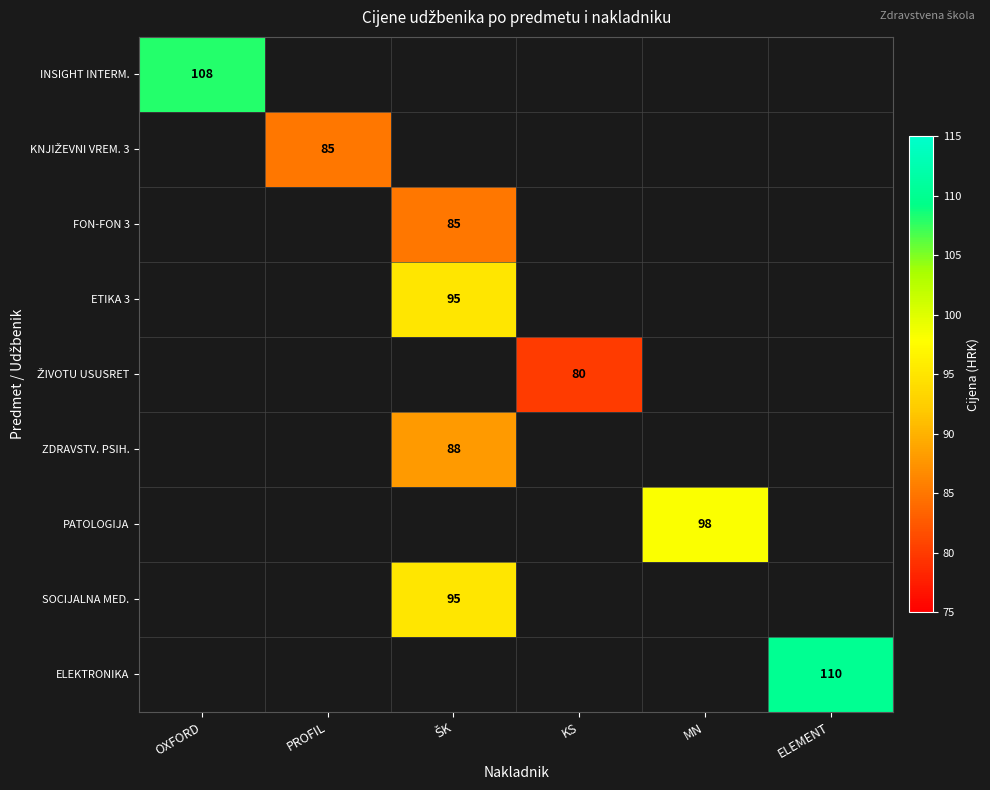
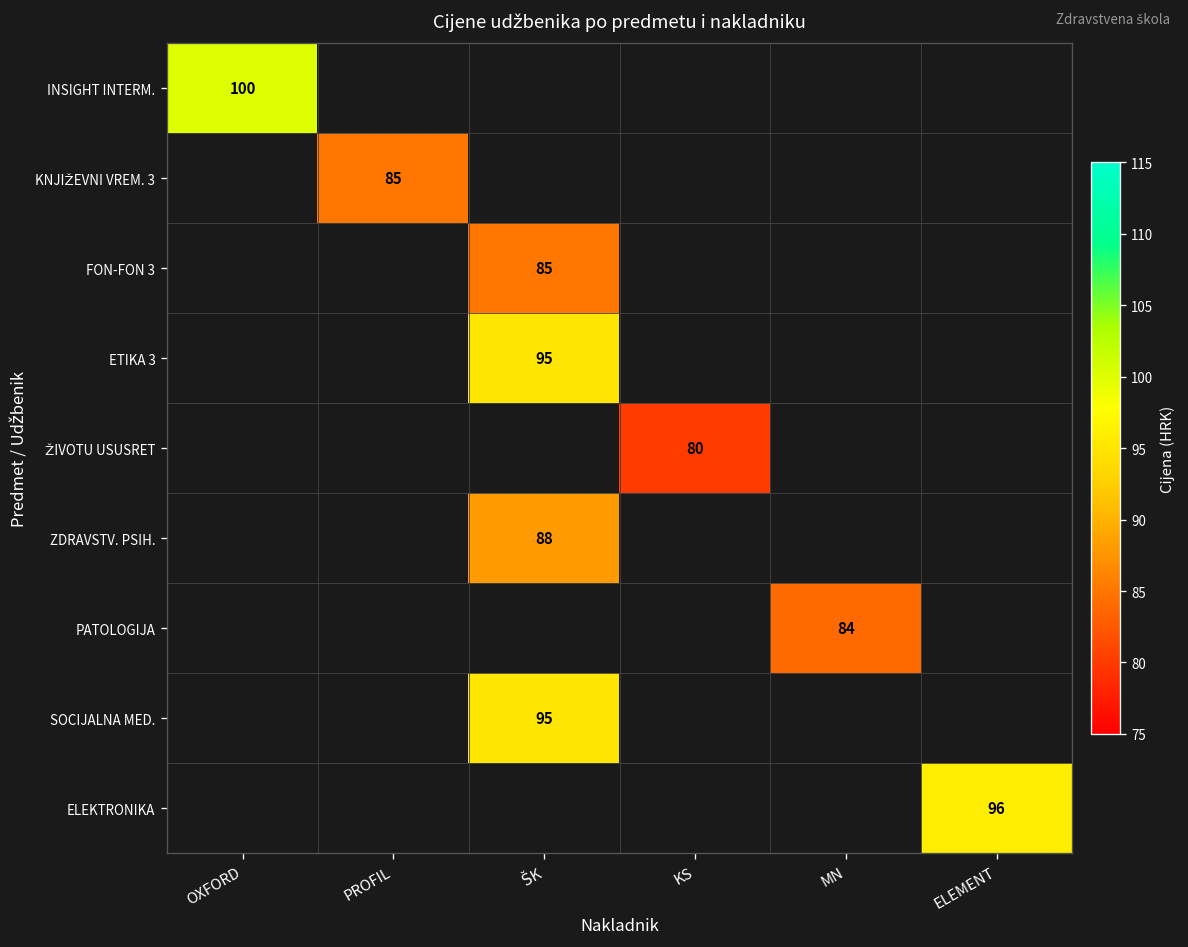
  {
    "INSIGHT INTERM.": {
-     "OXFORD": 108
+     "OXFORD": 100
    },
    "KNJIŽEVNI VREM. 3": {
      "PROFIL": 85
    },
    "FON-FON 3": {
      "ŠK": 85
    },
    "ETIKA 3": {
      "ŠK": 95
    },
    "ŽIVOTU USUSRET": {
      "KS": 80
    },
    "ZDRAVSTV. PSIH.": {
      "ŠK": 88
    },
    "PATOLOGIJA": {
-     "MN": 98
+     "MN": 84
    },
    "SOCIJALNA MED.": {
      "ŠK": 95
    },
    "ELEKTRONIKA": {
-     "ELEMENT": 110
+     "ELEMENT": 96
    }
  }
